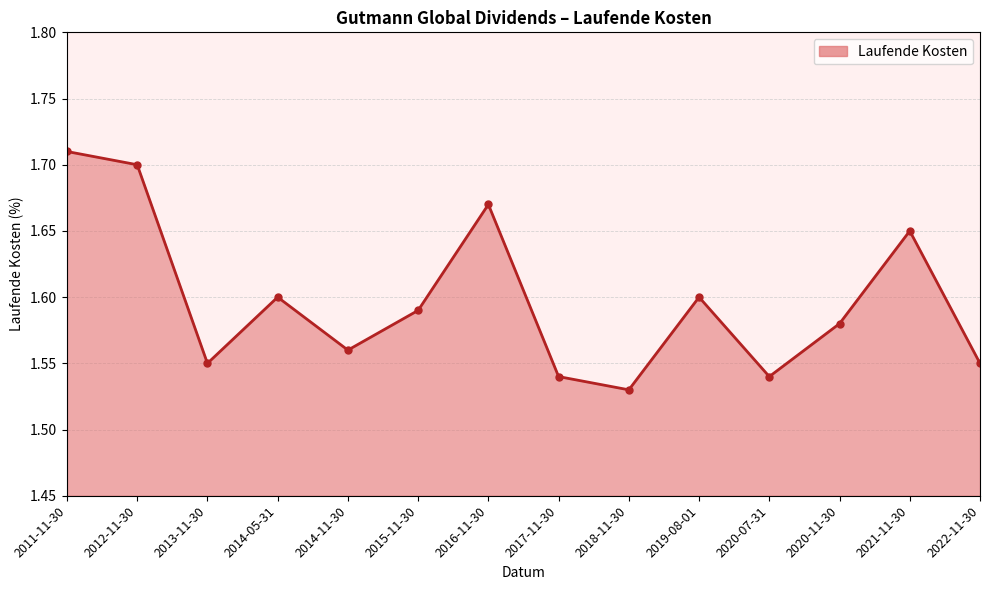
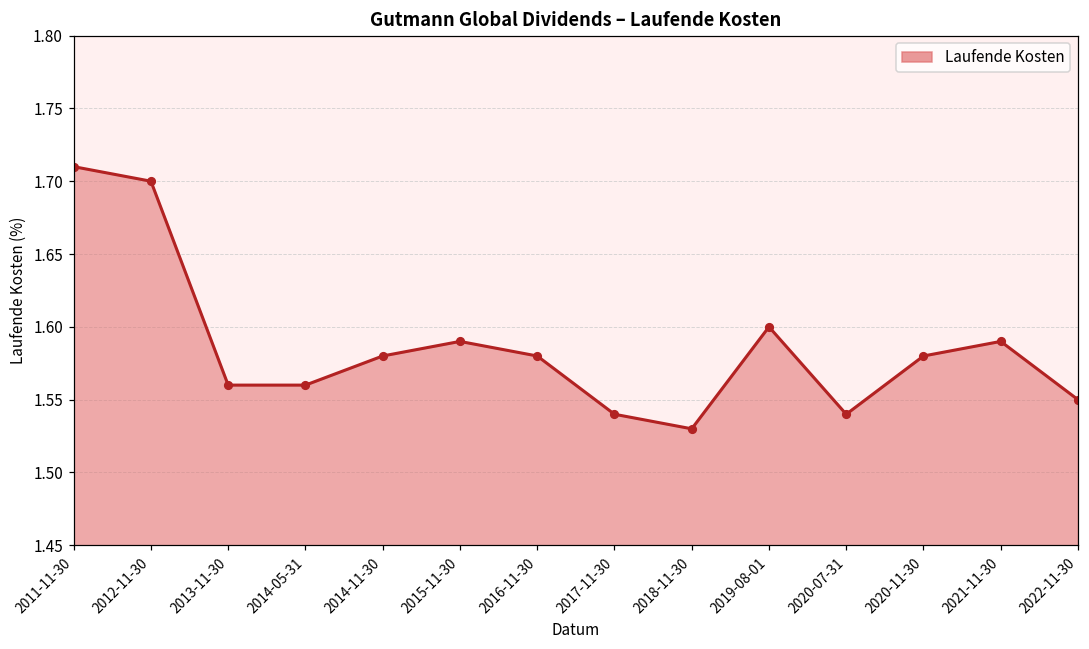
  {
    "2011-11-30": 1.71,
    "2012-11-30": 1.70,
-   "2013-11-30": 1.55,
-   "2014-05-31": 1.60,
-   "2014-11-30": 1.56,
+   "2013-11-30": 1.56,
+   "2014-05-31": 1.56,
+   "2014-11-30": 1.58,
    "2015-11-30": 1.59,
-   "2016-11-30": 1.67,
+   "2016-11-30": 1.58,
    "2017-11-30": 1.54,
    "2018-11-30": 1.53,
    "2019-08-01": 1.60,
    "2020-07-31": 1.54,
    "2020-11-30": 1.58,
-   "2021-11-30": 1.65,
+   "2021-11-30": 1.59,
    "2022-11-30": 1.55
  }
